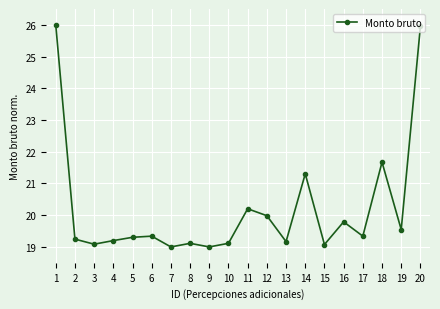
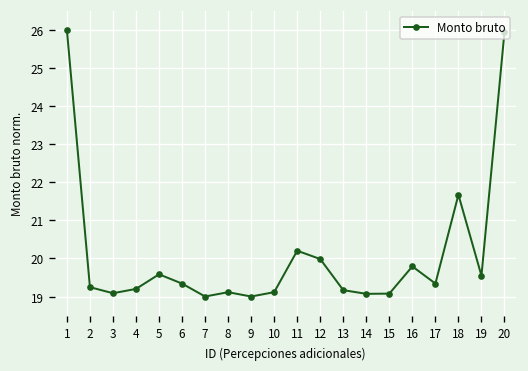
  {
    "1": 26.0,
    "2": 19.2,
    "3": 19.1,
    "4": 19.2,
-   "5": 19.3,
+   "5": 19.6,
    "6": 19.3,
    "7": 19.0,
    "8": 19.1,
    "9": 19.0,
    "10": 19.1,
    "11": 20.2,
    "12": 20.0,
    "13": 19.2,
-   "14": 21.3,
+   "14": 19.1,
    "15": 19.1,
    "16": 19.8,
    "17": 19.3,
    "18": 21.7,
    "19": 19.5
  }
